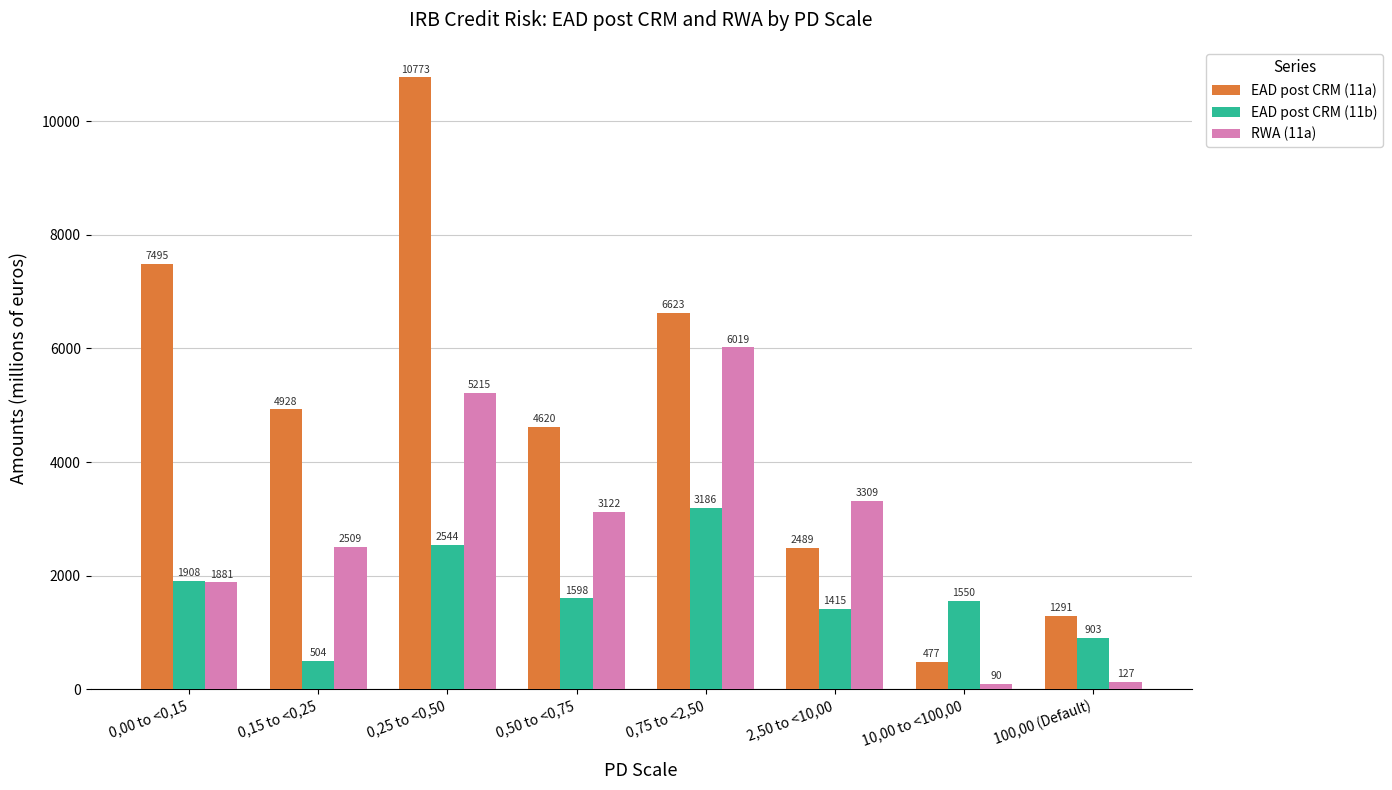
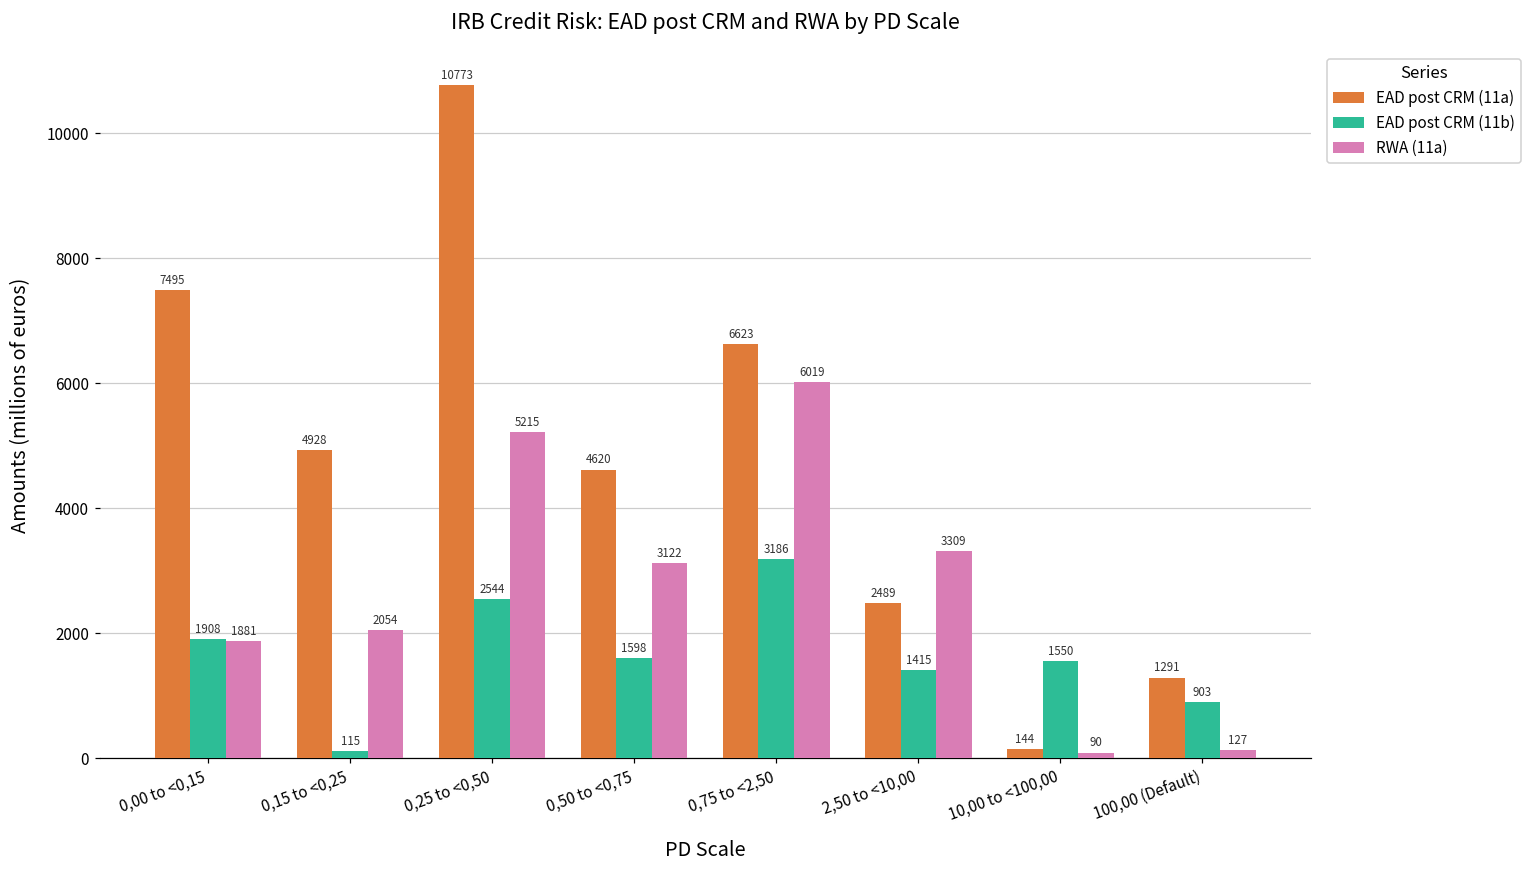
  {
    "EAD post CRM (11a)": {
      "0,00 to <0,15": 7495,
      "0,15 to <0,25": 4928,
      "0,25 to <0,50": 10773,
      "0,50 to <0,75": 4620,
      "0,75 to <2,50": 6623,
      "2,50 to <10,00": 2489,
-     "10,00 to <100,00": 477,
+     "10,00 to <100,00": 144,
      "100,00 (Default)": 1291
    },
    "EAD post CRM (11b)": {
      "0,00 to <0,15": 1908,
-     "0,15 to <0,25": 504,
+     "0,15 to <0,25": 115,
      "0,25 to <0,50": 2544,
      "0,50 to <0,75": 1598,
      "0,75 to <2,50": 3186,
      "2,50 to <10,00": 1415,
      "10,00 to <100,00": 1550,
      "100,00 (Default)": 903
    },
    "RWA (11a)": {
      "0,00 to <0,15": 1881,
-     "0,15 to <0,25": 2509,
+     "0,15 to <0,25": 2054,
      "0,25 to <0,50": 5215,
      "0,50 to <0,75": 3122,
      "0,75 to <2,50": 6019,
      "2,50 to <10,00": 3309,
      "10,00 to <100,00": 90,
      "100,00 (Default)": 127
    }
  }
